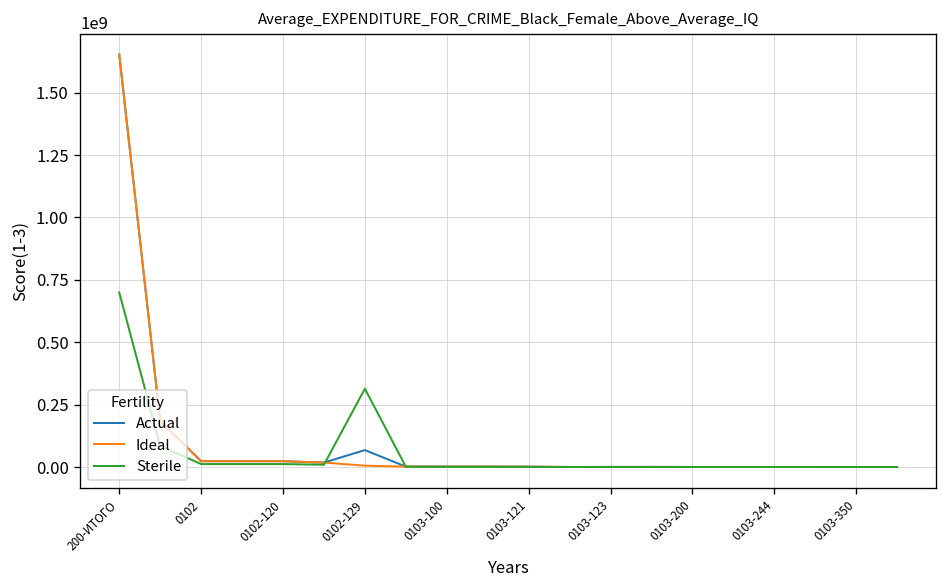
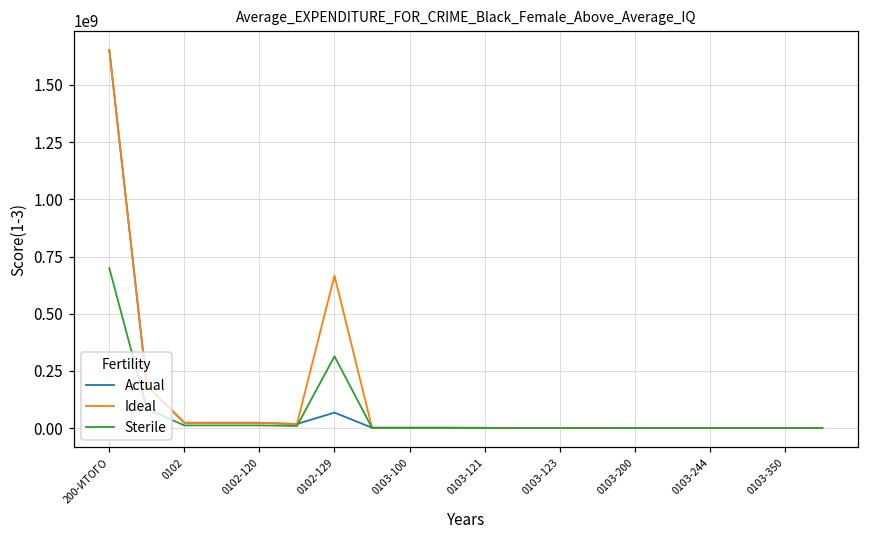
  {
    "Actual": {
      "0102-129": 70000000
    },
    "Ideal": {
-     "0102-129": 10000000
+     "0102-129": 670000000
    },
    "Sterile": {
      "200-ИТОГО": 700000000,
      "0102-129": 310000000
    }
  }
